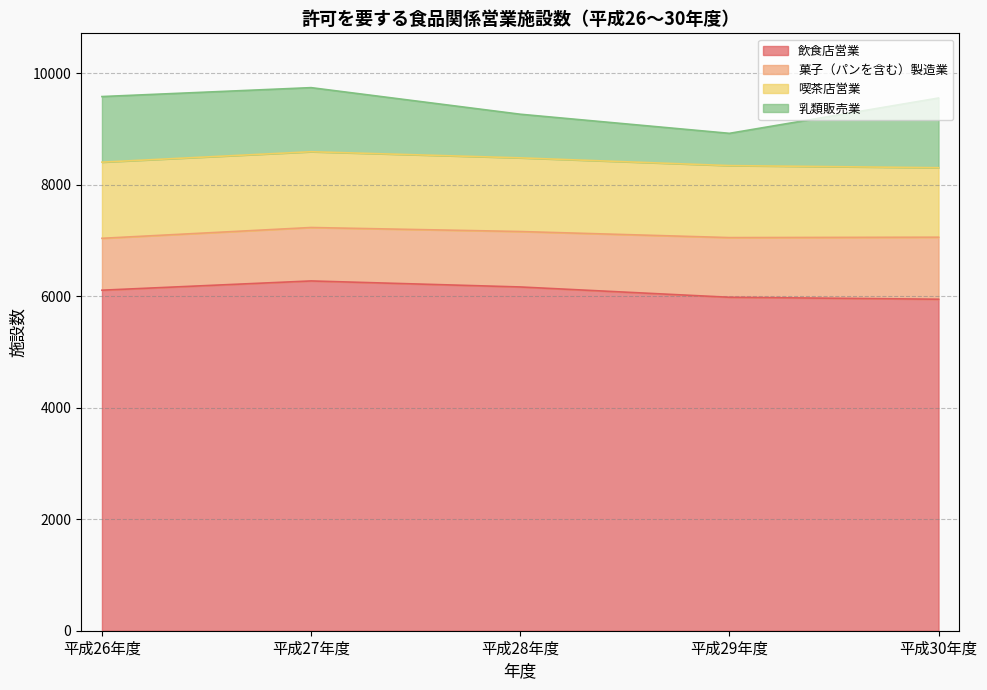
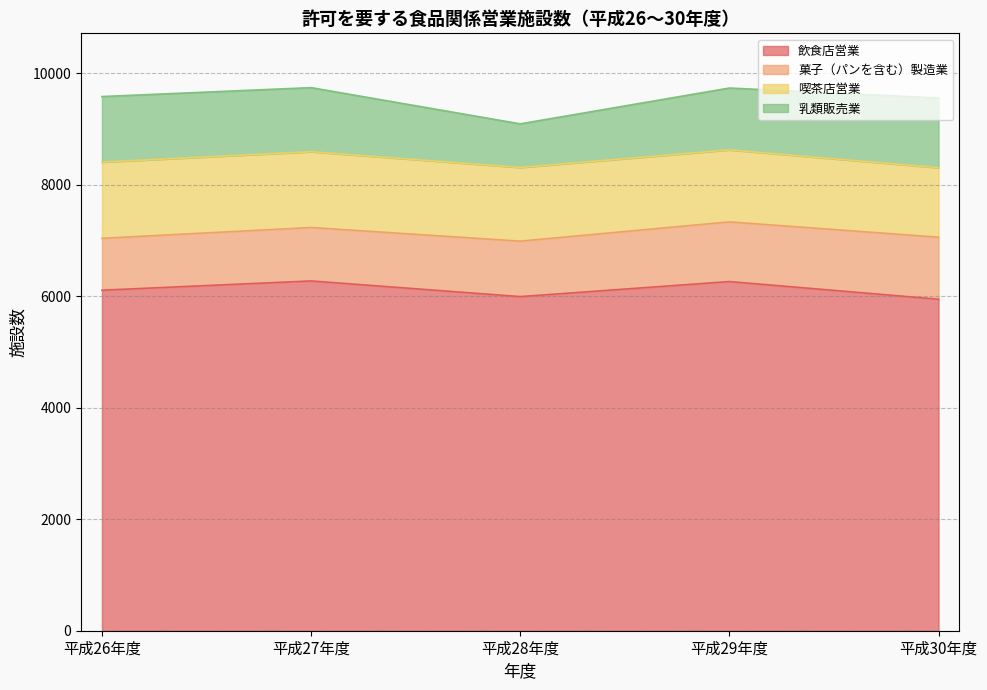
  {
    "飲食店営業": {
      "平成26年度": 6100,
      "平成27年度": 6300,
-     "平成28年度": 6200,
-     "平成29年度": 6000,
+     "平成28年度": 6000,
+     "平成29年度": 6300,
      "平成30年度": 5900
    },
    "乳類販売業": {
      "平成26年度": 1200,
      "平成27年度": 1200,
      "平成28年度": 800,
-     "平成29年度": 600
+     "平成29年度": 1100
    }
  }
